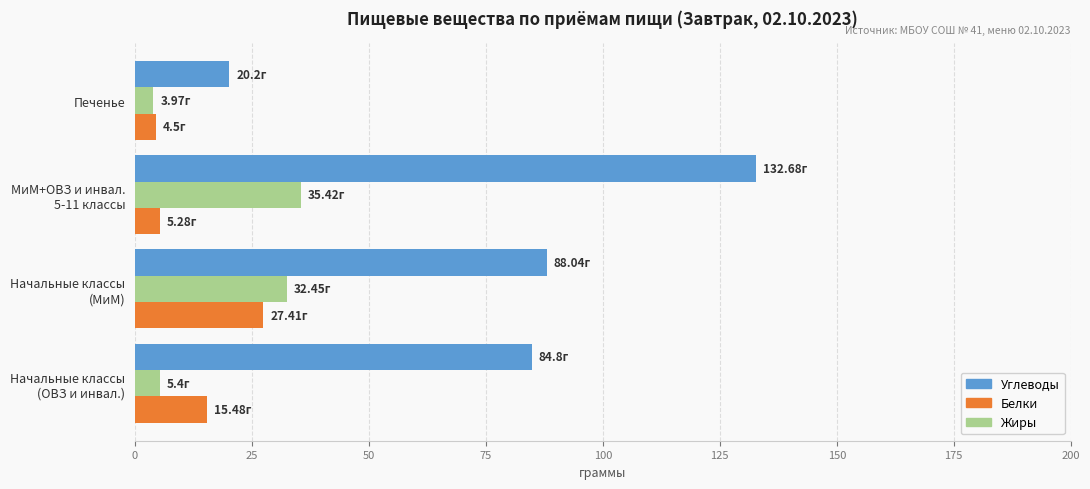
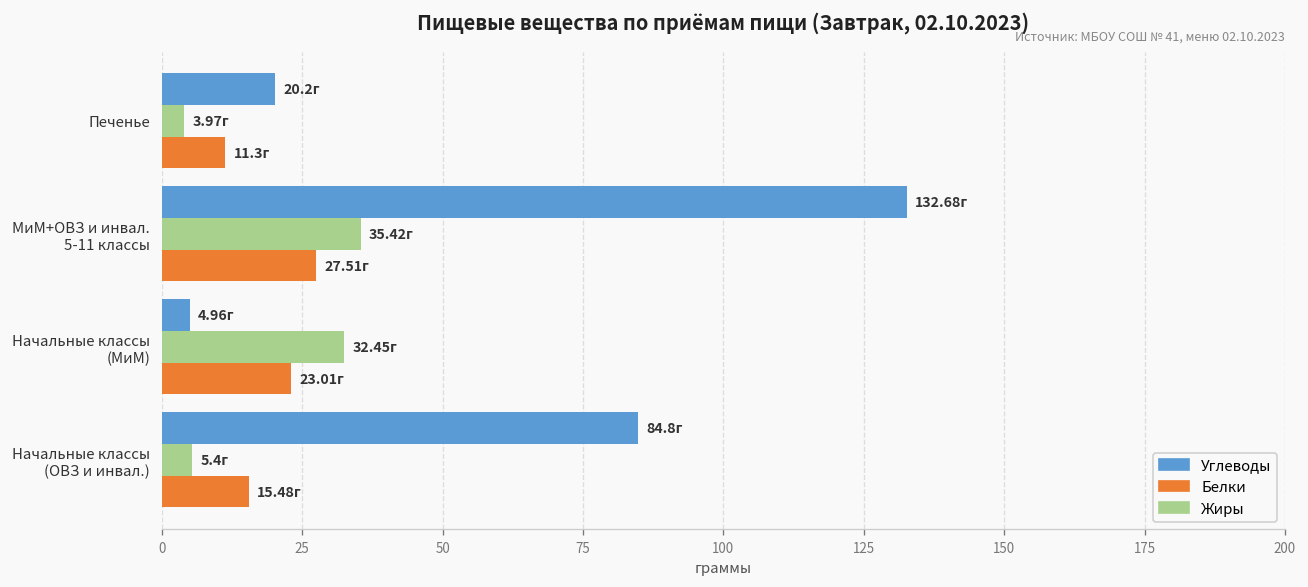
  {
    "Углеводы": {
      "Печенье": "20.2г",
      "МиМ+ОВЗ и инвал. 5-11 классы": "132.68г",
-     "Начальные классы (МиМ)": "88.04г",
+     "Начальные классы (МиМ)": "4.96г",
      "Начальные классы (ОВЗ и инвал.)": "84.8г"
    },
    "Белки": {
-     "Печенье": "4.5г",
-     "МиМ+ОВЗ и инвал. 5-11 классы": "5.28г",
-     "Начальные классы (МиМ)": "27.41г",
+     "Печенье": "11.3г",
+     "МиМ+ОВЗ и инвал. 5-11 классы": "27.51г",
+     "Начальные классы (МиМ)": "23.01г",
      "Начальные классы (ОВЗ и инвал.)": "15.48г"
    },
    "Жиры": {
      "Печенье": "3.97г",
      "МиМ+ОВЗ и инвал. 5-11 классы": "35.42г",
      "Начальные классы (МиМ)": "32.45г",
      "Начальные классы (ОВЗ и инвал.)": "5.4г"
    }
  }
